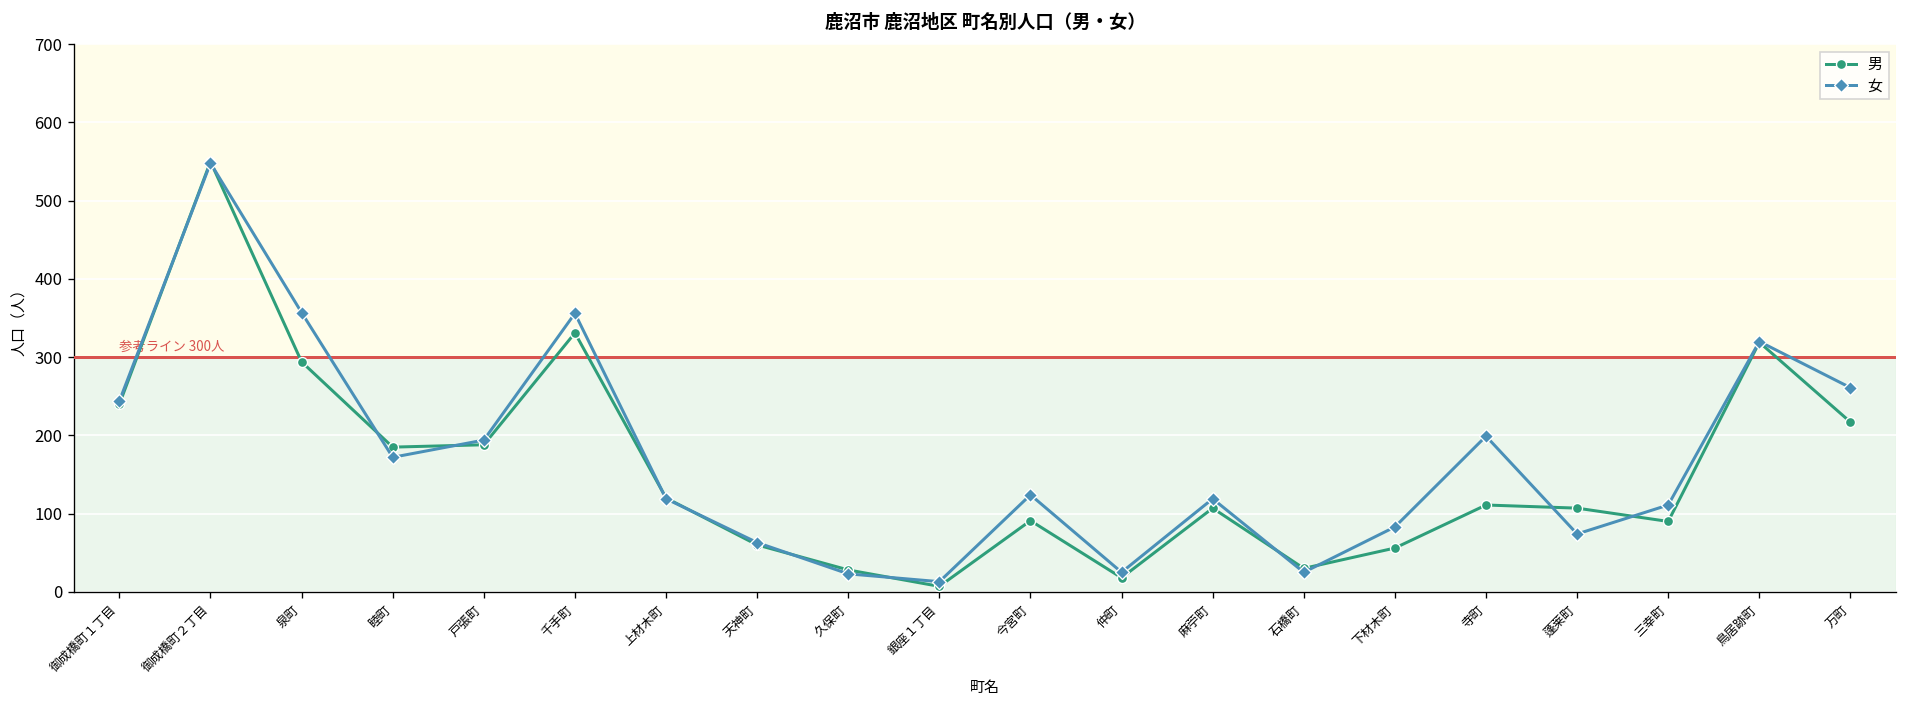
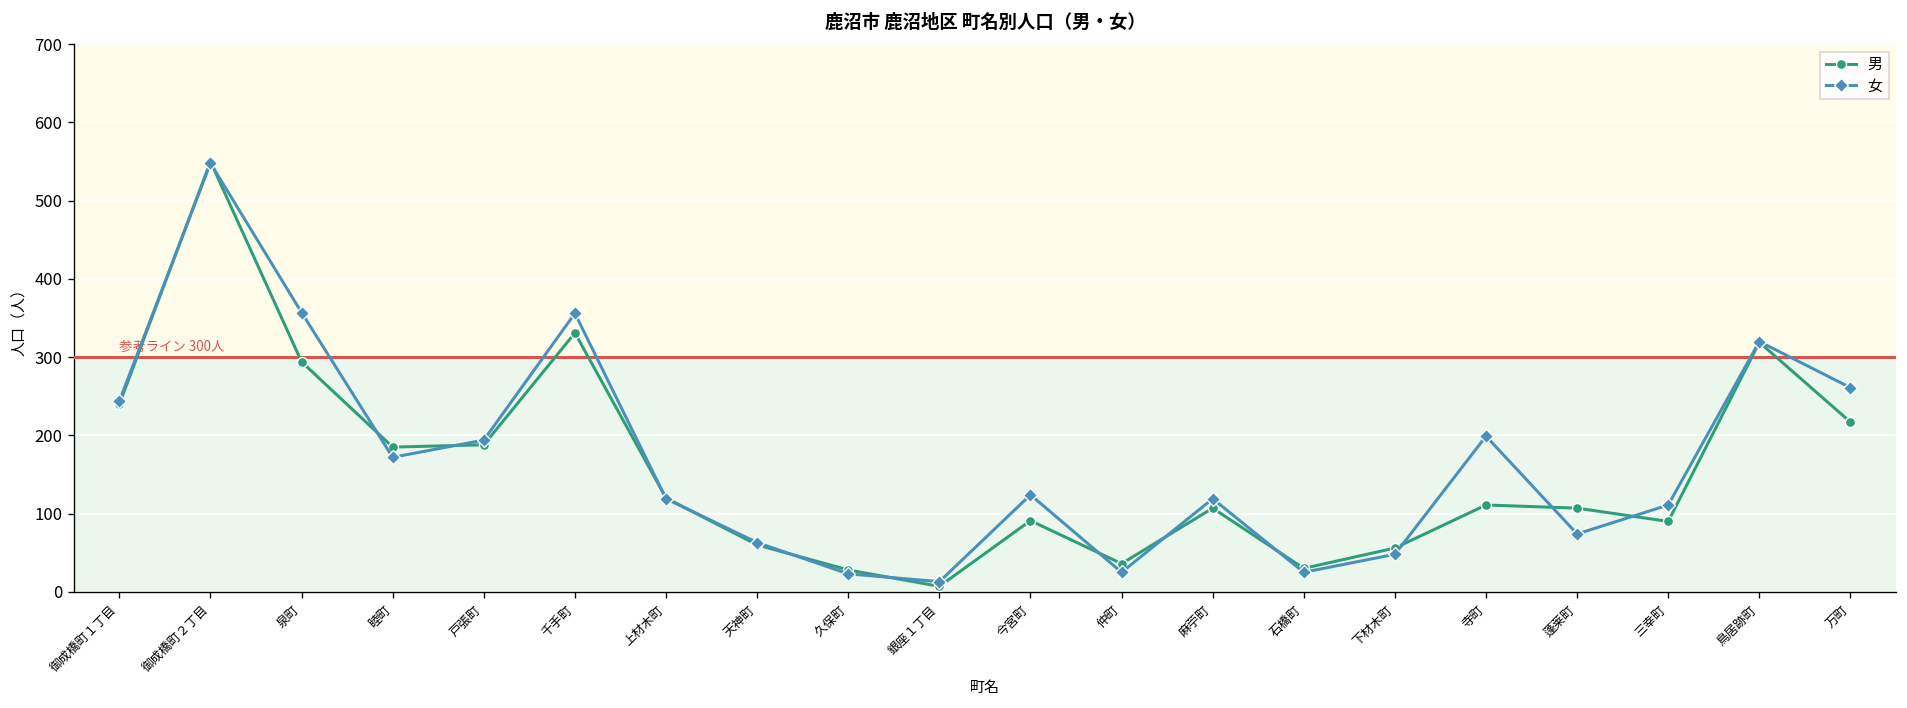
  {
    "男": {
      "御成橋町１丁目": 240,
      "泉町": 290,
      "睦町": 190,
      "戸張町": 190,
      "千手町": 330,
      "久保町": 30,
      "銀座１丁目": 10,
      "今宮町": 90,
-     "仲町": 20,
+     "仲町": 40,
      "麻苧町": 110,
      "石橋町": 30,
      "下材木町": 60,
      "寺町": 110,
      "蓬莱町": 110,
      "三幸町": 90,
      "万町": 220
    },
    "女": {
      "御成橋町１丁目": 240,
      "泉町": 360,
      "睦町": 170,
      "戸張町": 190,
      "千手町": 360,
      "久保町": 20,
      "銀座１丁目": 10,
      "今宮町": 120,
      "仲町": 30,
      "麻苧町": 120,
      "石橋町": 30,
-     "下材木町": 80,
+     "下材木町": 50,
      "寺町": 200,
      "蓬莱町": 70,
      "三幸町": 110,
      "万町": 260
    }
  }
